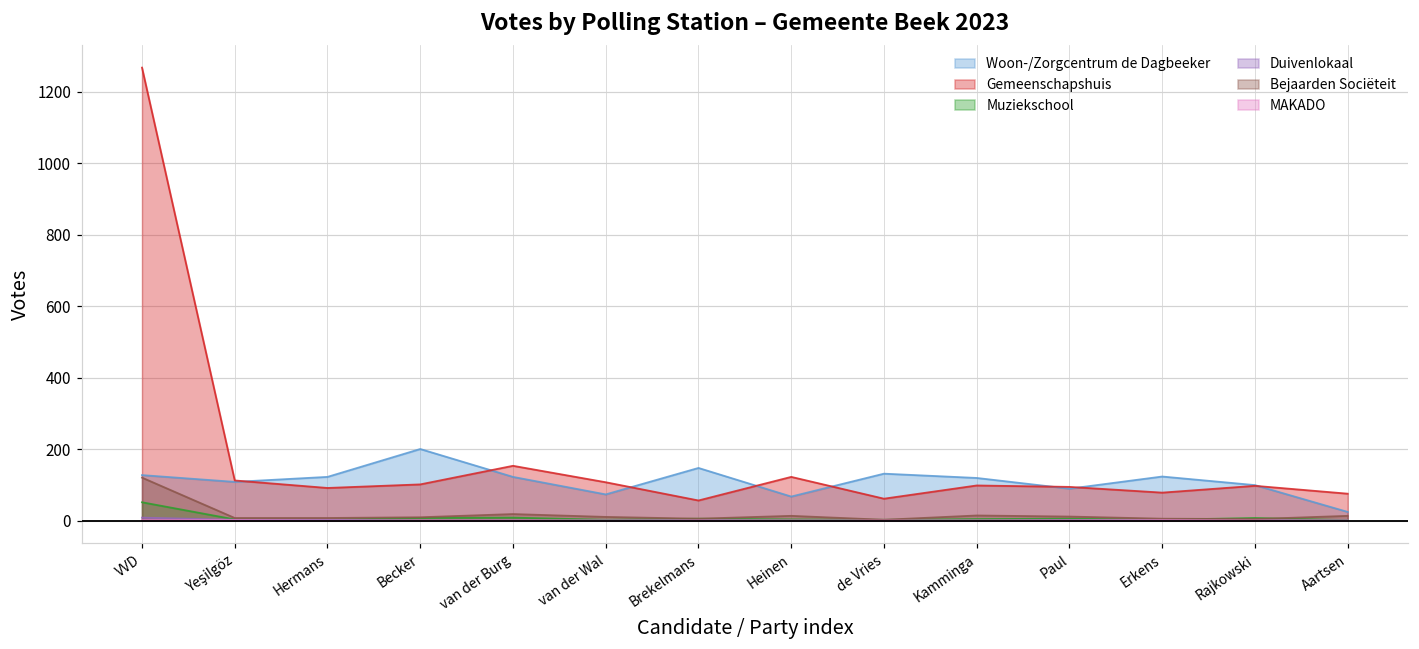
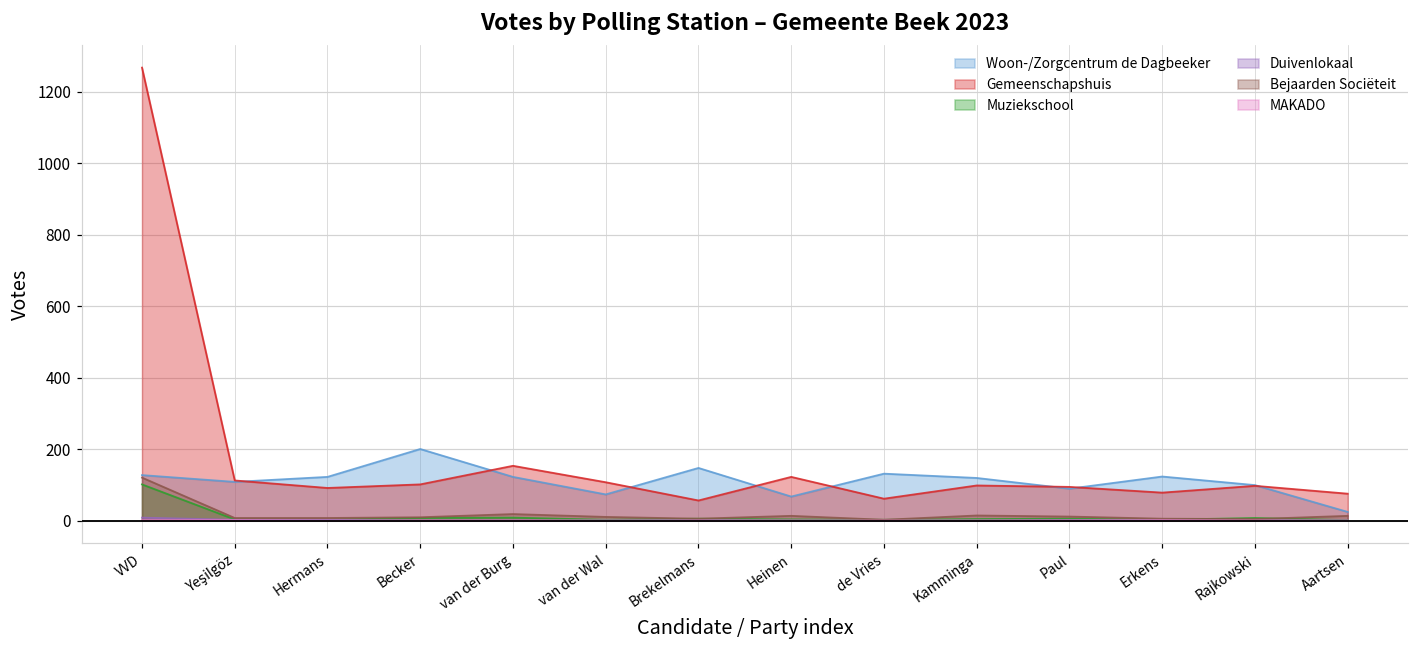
  {
    "Muziekschool": {
-     "VVD": 50,
+     "VVD": 100,
      "van der Burg": 10
    }
  }
